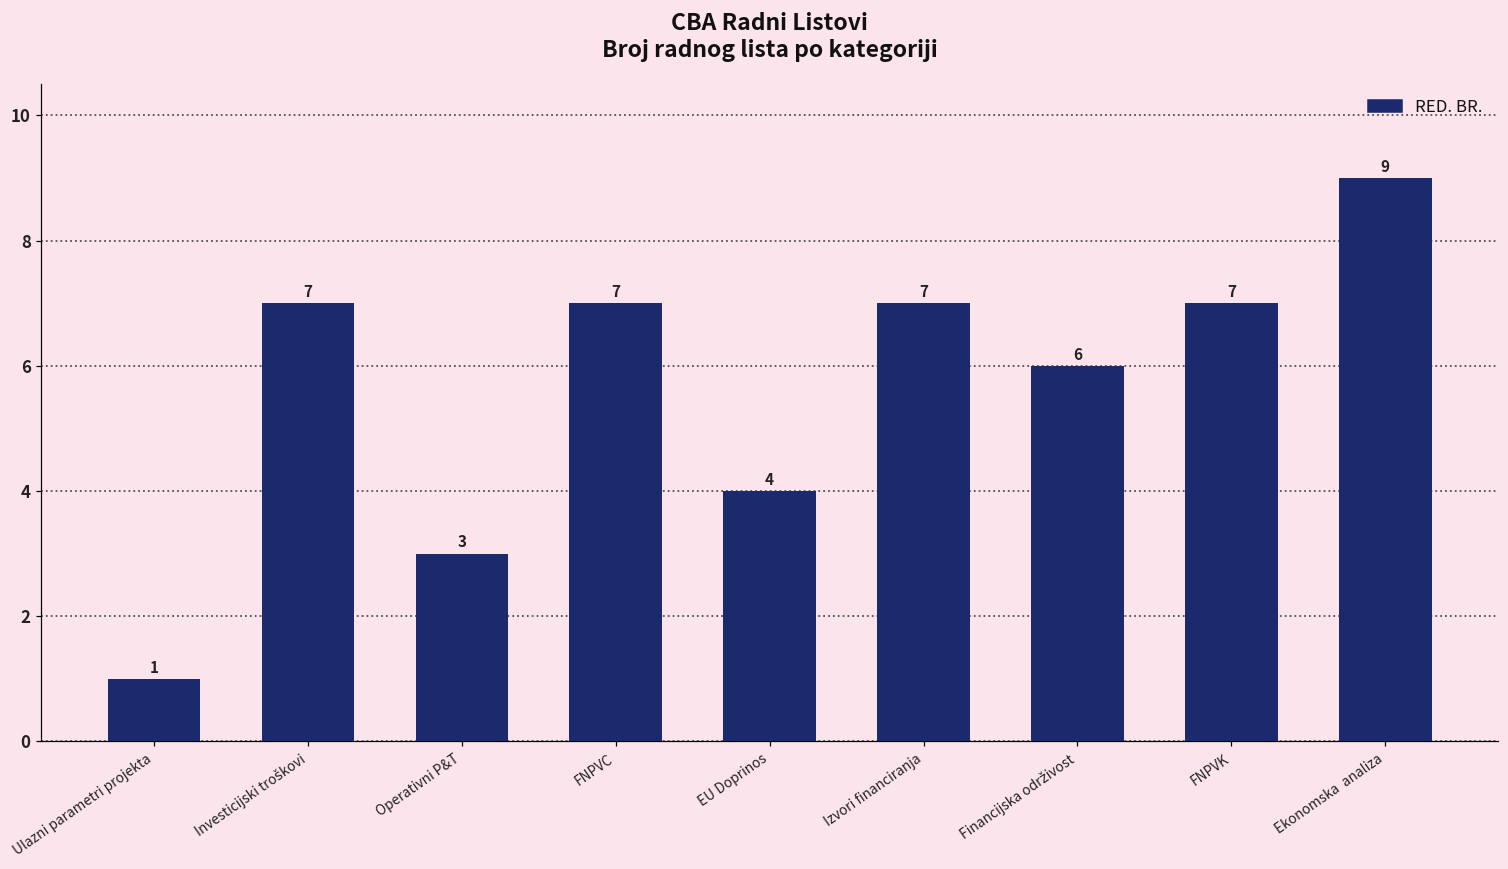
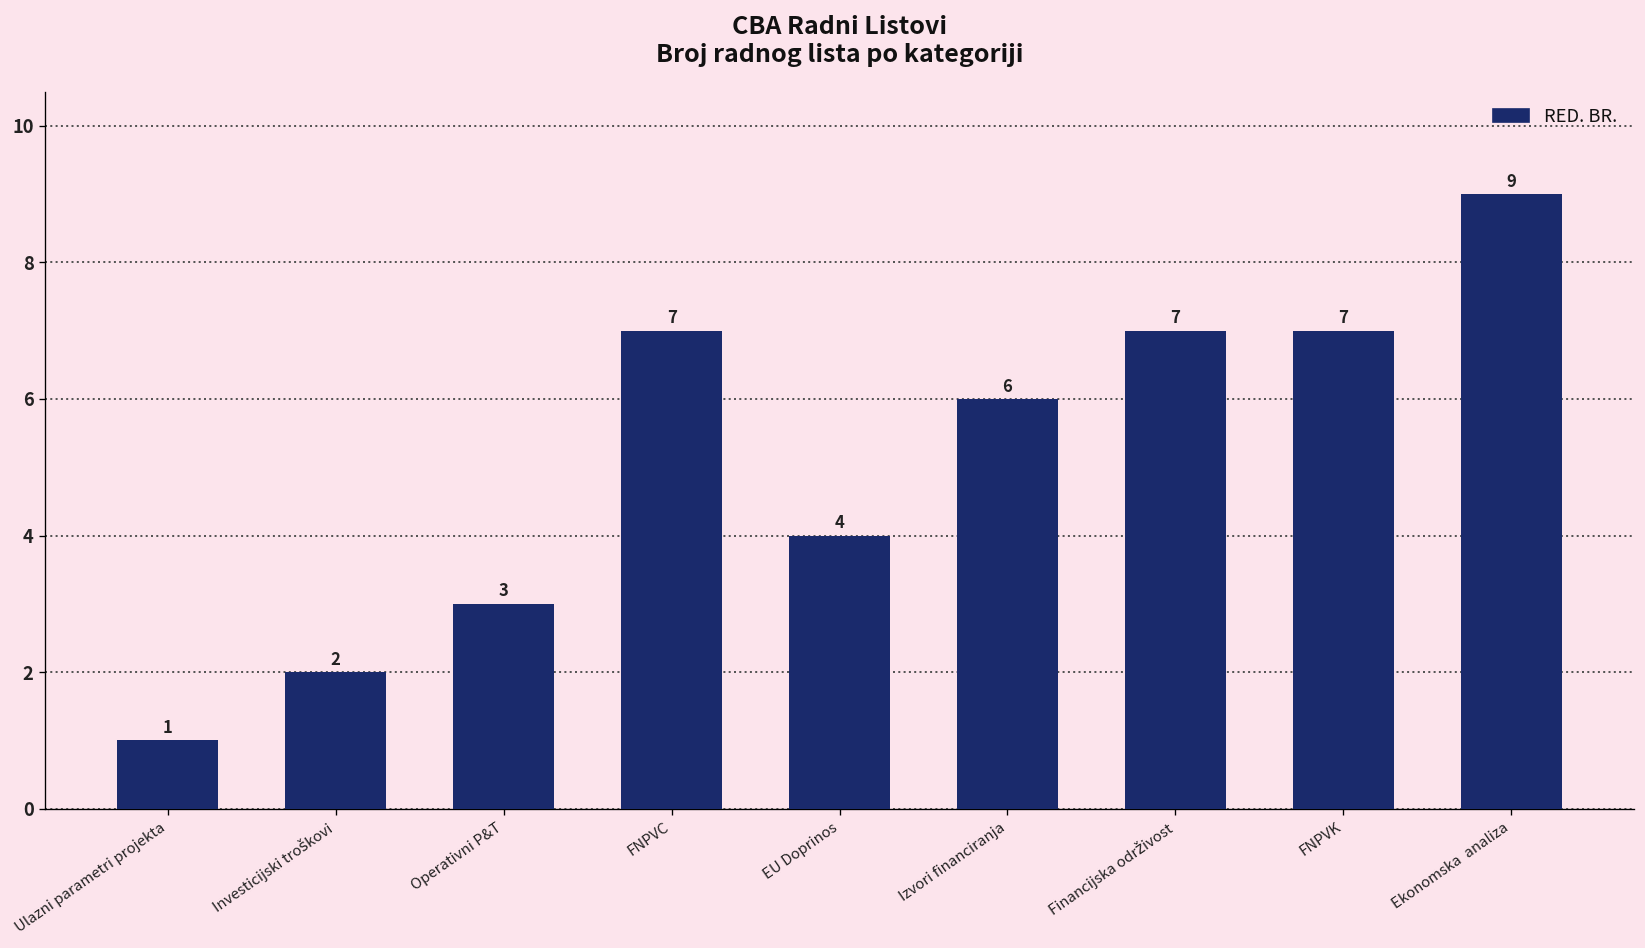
  {
    "Ulazni parametri projekta": 1,
-   "Investicijski troškovi": 7,
+   "Investicijski troškovi": 2,
    "Operativni P&T": 3,
    "FNPVC": 7,
    "EU Doprinos": 4,
-   "Izvori financiranja": 7,
-   "Financijska održivost": 6,
+   "Izvori financiranja": 6,
+   "Financijska održivost": 7,
    "FNPVK": 7,
    "Ekonomska analiza": 9
  }
